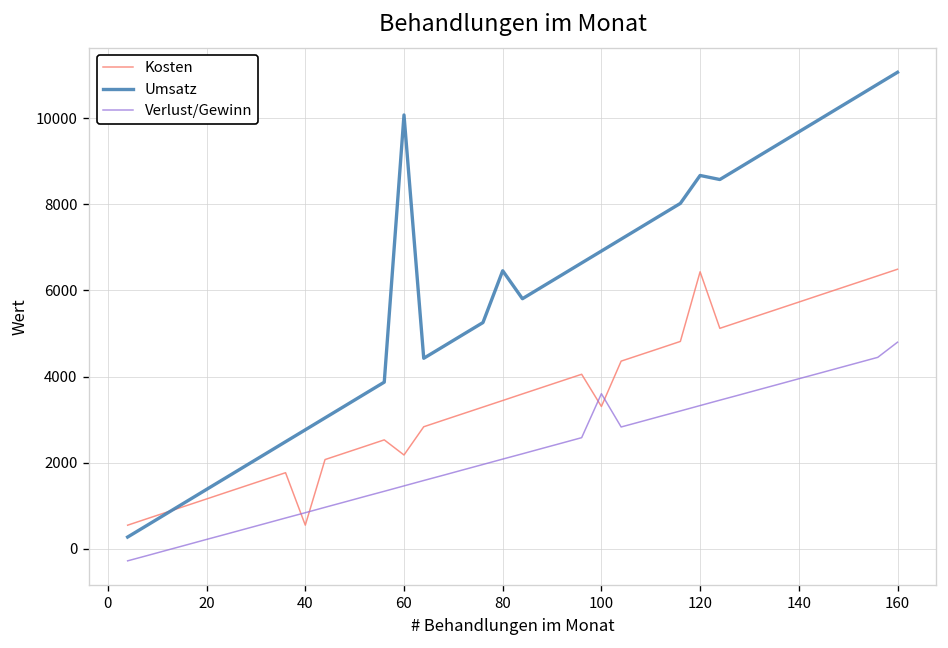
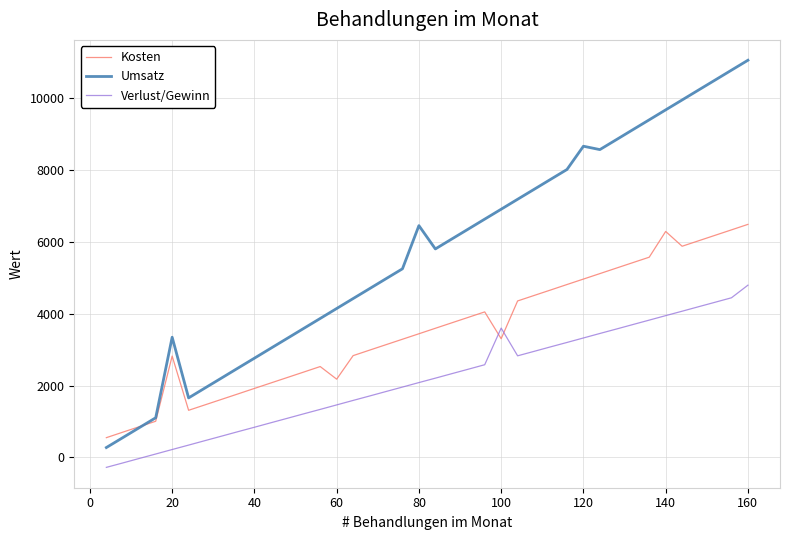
  {
    "Kosten": {
-     "20": 1200,
-     "40": 600,
+     "20": 2800,
+     "40": 1900,
      "60": 2200,
      "80": 3400,
      "100": 3300,
-     "120": 6400,
-     "140": 5700,
+     "120": 5000,
+     "140": 6300,
      "160": 6500
    },
    "Umsatz": {
-     "20": 1400,
+     "20": 3300,
      "40": 2800,
-     "60": 10100,
+     "60": 4100,
      "80": 6500,
      "100": 6900,
      "120": 8700,
      "140": 9700,
      "160": 11100
    },
    "Verlust/Gewinn": {
      "20": 200,
      "40": 800,
      "60": 1500,
      "80": 2100,
      "100": 3600,
      "120": 3300,
      "140": 4000,
      "160": 4800
    }
  }
